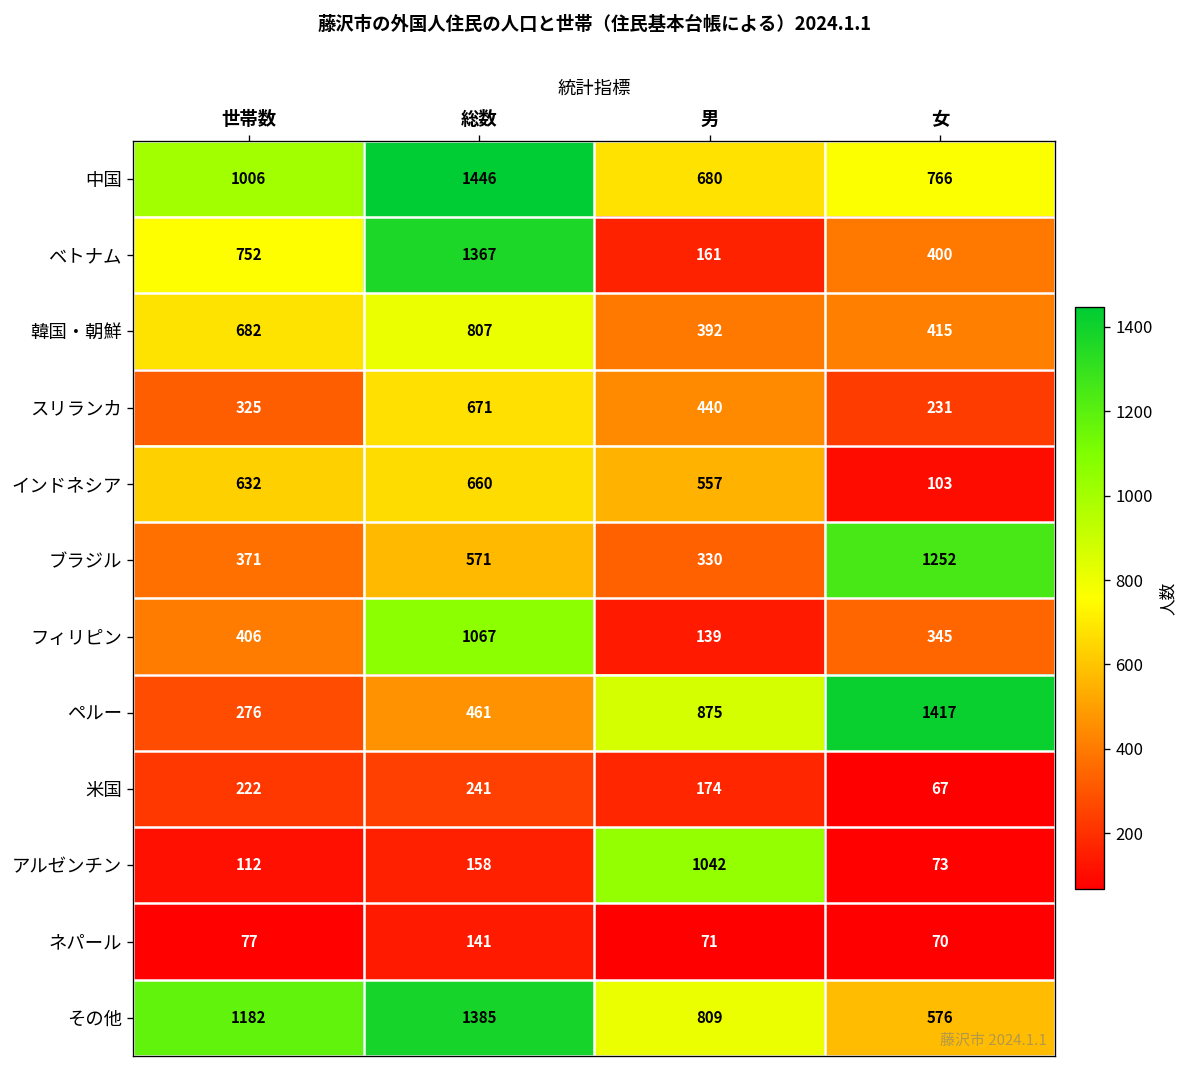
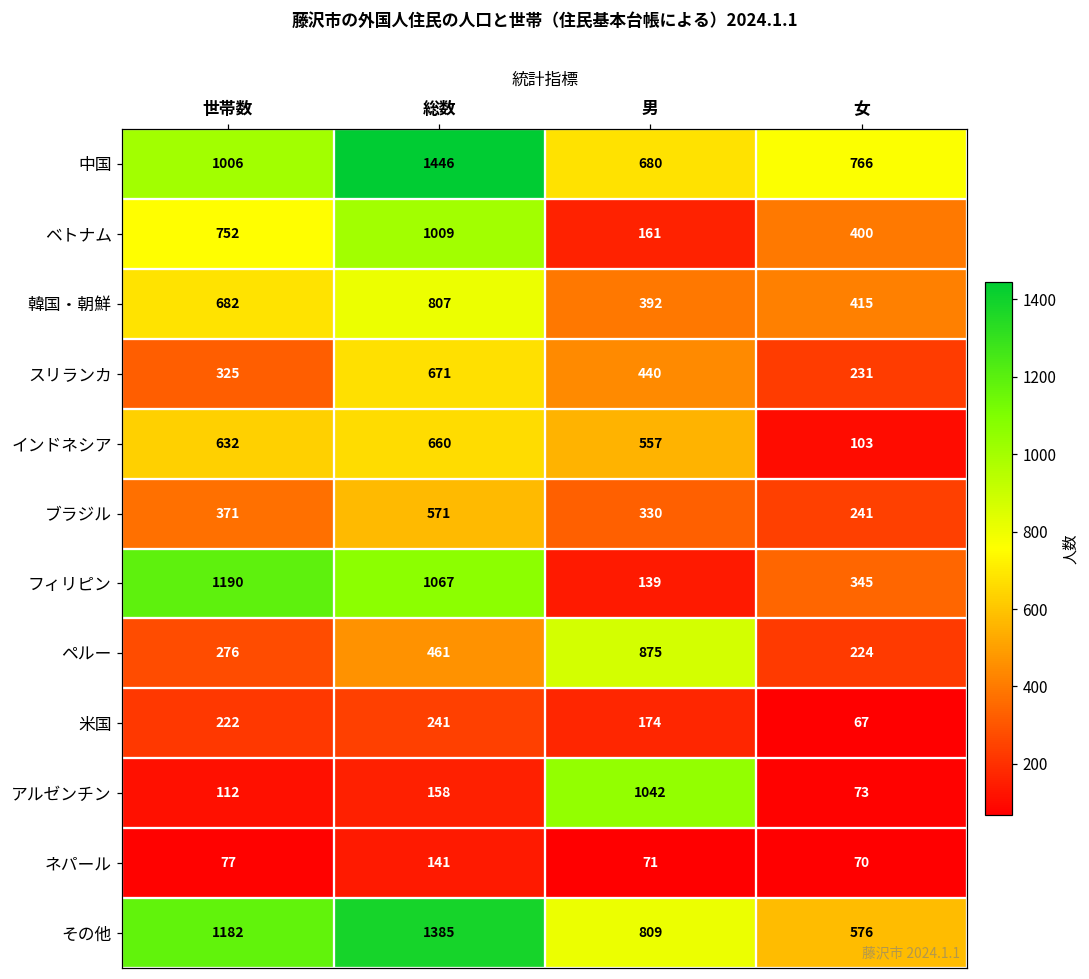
  {
    "中国": {
      "世帯数": 1006,
      "総数": 1446,
      "男": 680,
      "女": 766
    },
    "ベトナム": {
      "世帯数": 752,
-     "総数": 1367,
+     "総数": 1009,
      "男": 161,
      "女": 400
    },
    "韓国・朝鮮": {
      "世帯数": 682,
      "総数": 807,
      "男": 392,
      "女": 415
    },
    "スリランカ": {
      "世帯数": 325,
      "総数": 671,
      "男": 440,
      "女": 231
    },
    "インドネシア": {
      "世帯数": 632,
      "総数": 660,
      "男": 557,
      "女": 103
    },
    "ブラジル": {
      "世帯数": 371,
      "総数": 571,
      "男": 330,
-     "女": 1252
+     "女": 241
    },
    "フィリピン": {
-     "世帯数": 406,
+     "世帯数": 1190,
      "総数": 1067,
      "男": 139,
      "女": 345
    },
    "ペルー": {
      "世帯数": 276,
      "総数": 461,
      "男": 875,
-     "女": 1417
+     "女": 224
    },
    "米国": {
      "世帯数": 222,
      "総数": 241,
      "男": 174,
      "女": 67
    },
    "アルゼンチン": {
      "世帯数": 112,
      "総数": 158,
      "男": 1042,
      "女": 73
    },
    "ネパール": {
      "世帯数": 77,
      "総数": 141,
      "男": 71,
      "女": 70
    },
    "その他": {
      "世帯数": 1182,
      "総数": 1385,
      "男": 809
    }
  }
